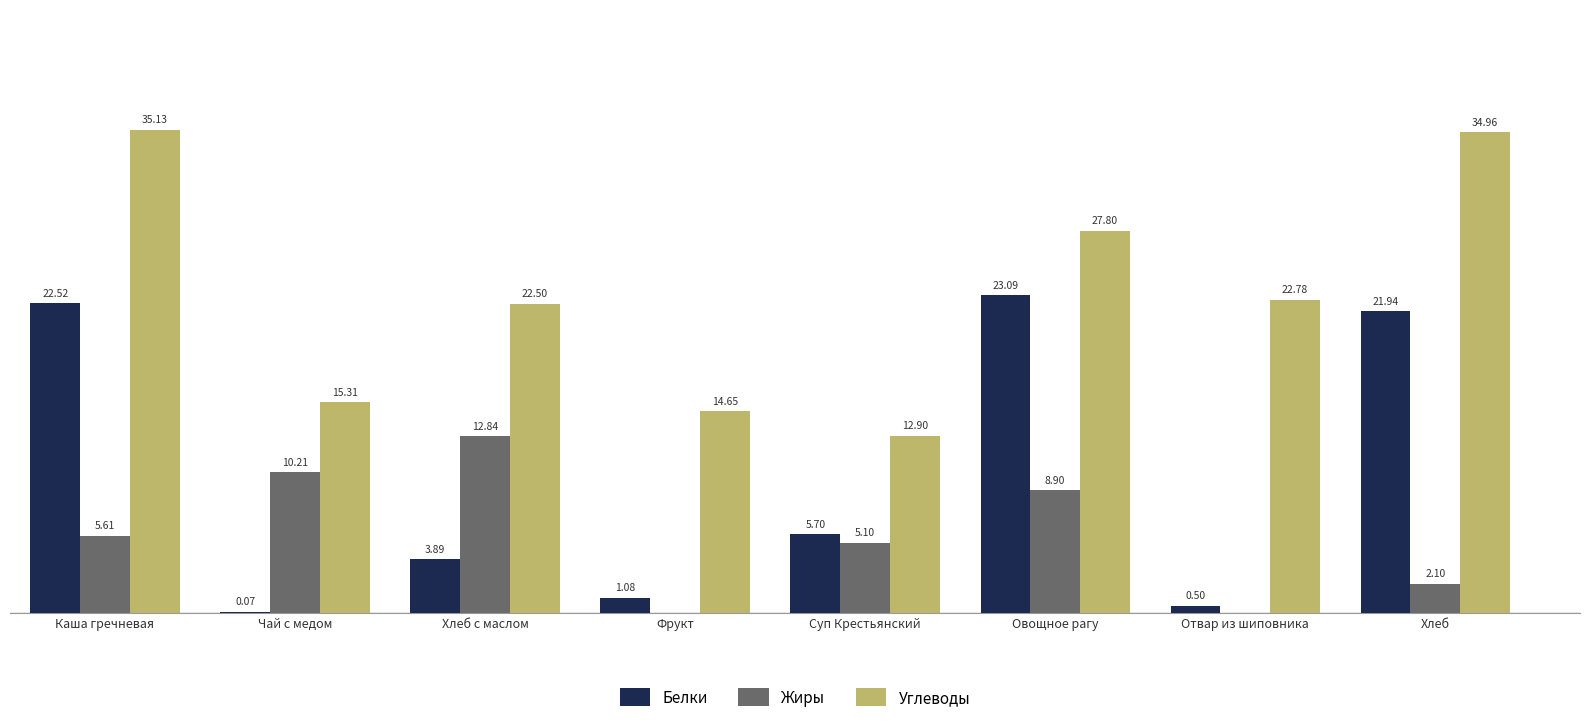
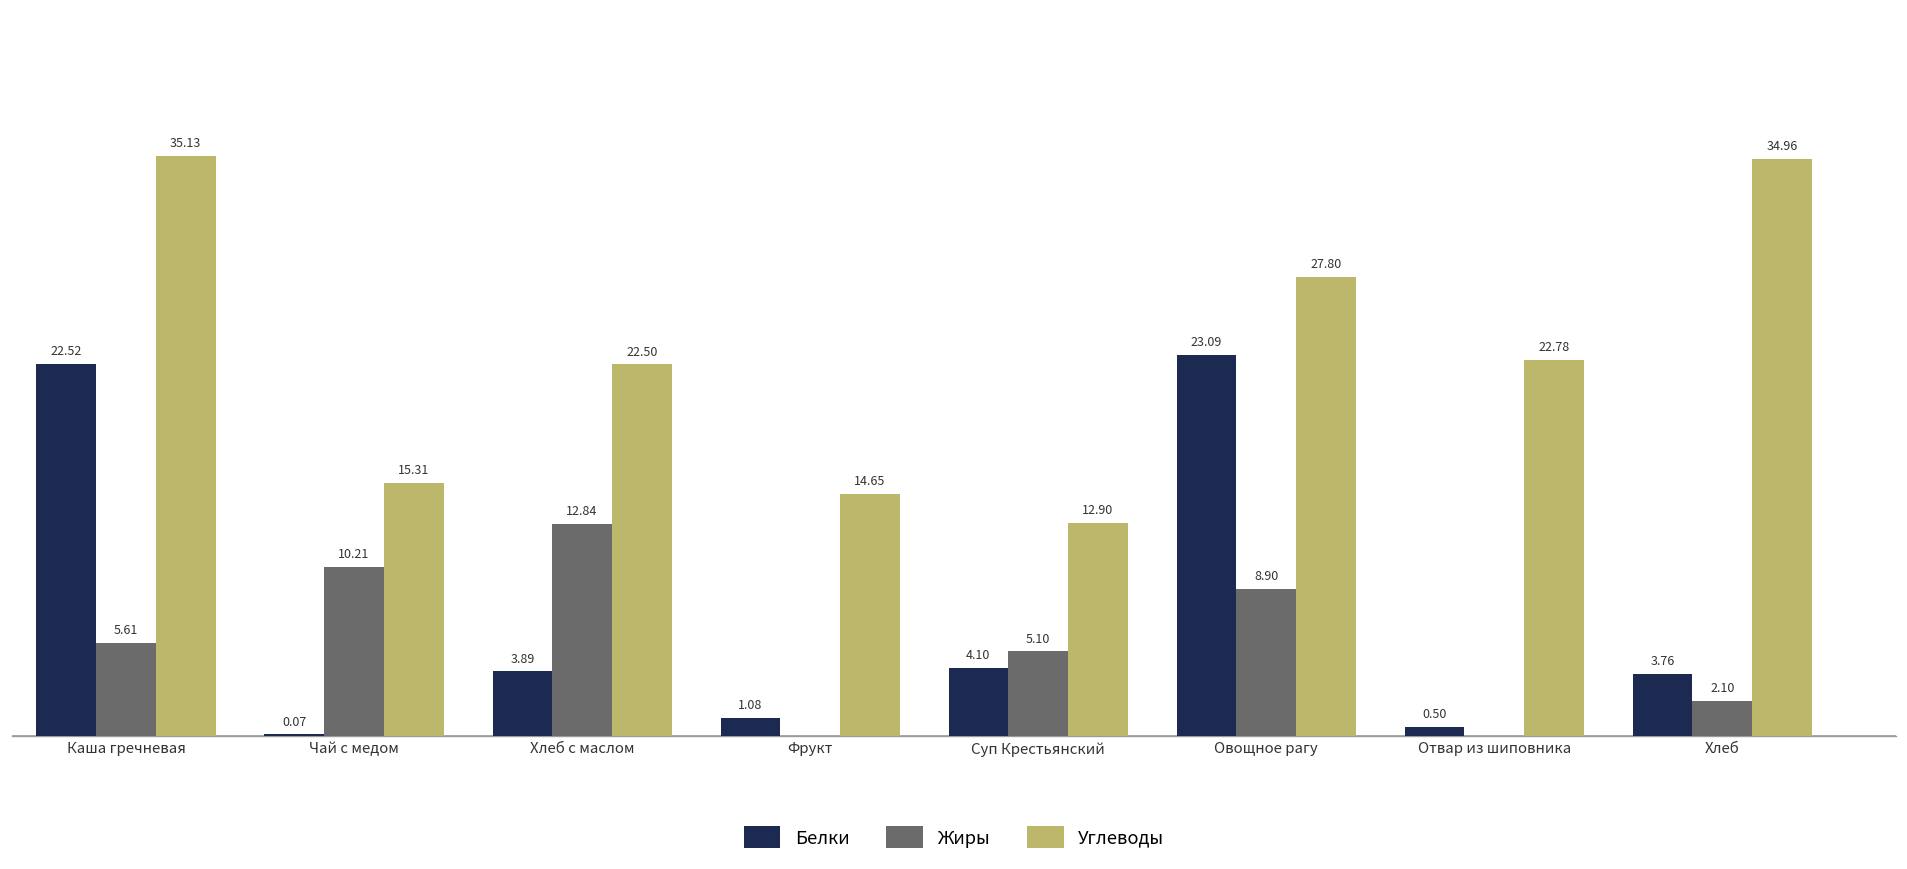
  {
    "Белки": {
      "Каша гречневая": 22.52,
      "Чай с медом": 0.07,
      "Хлеб с маслом": 3.89,
      "Фрукт": 1.08,
-     "Суп Крестьянский": 5.70,
+     "Суп Крестьянский": 4.10,
      "Овощное рагу": 23.09,
      "Отвар из шиповника": 0.50,
-     "Хлеб": 21.94
+     "Хлеб": 3.76
    },
    "Жиры": {
      "Каша гречневая": 5.61,
      "Чай с медом": 10.21,
      "Хлеб с маслом": 12.84,
      "Суп Крестьянский": 5.10,
      "Овощное рагу": 8.90,
      "Хлеб": 2.10
    },
    "Углеводы": {
      "Каша гречневая": 35.13,
      "Чай с медом": 15.31,
      "Хлеб с маслом": 22.50,
      "Фрукт": 14.65,
      "Суп Крестьянский": 12.90,
      "Овощное рагу": 27.80,
      "Отвар из шиповника": 22.78,
      "Хлеб": 34.96
    }
  }
